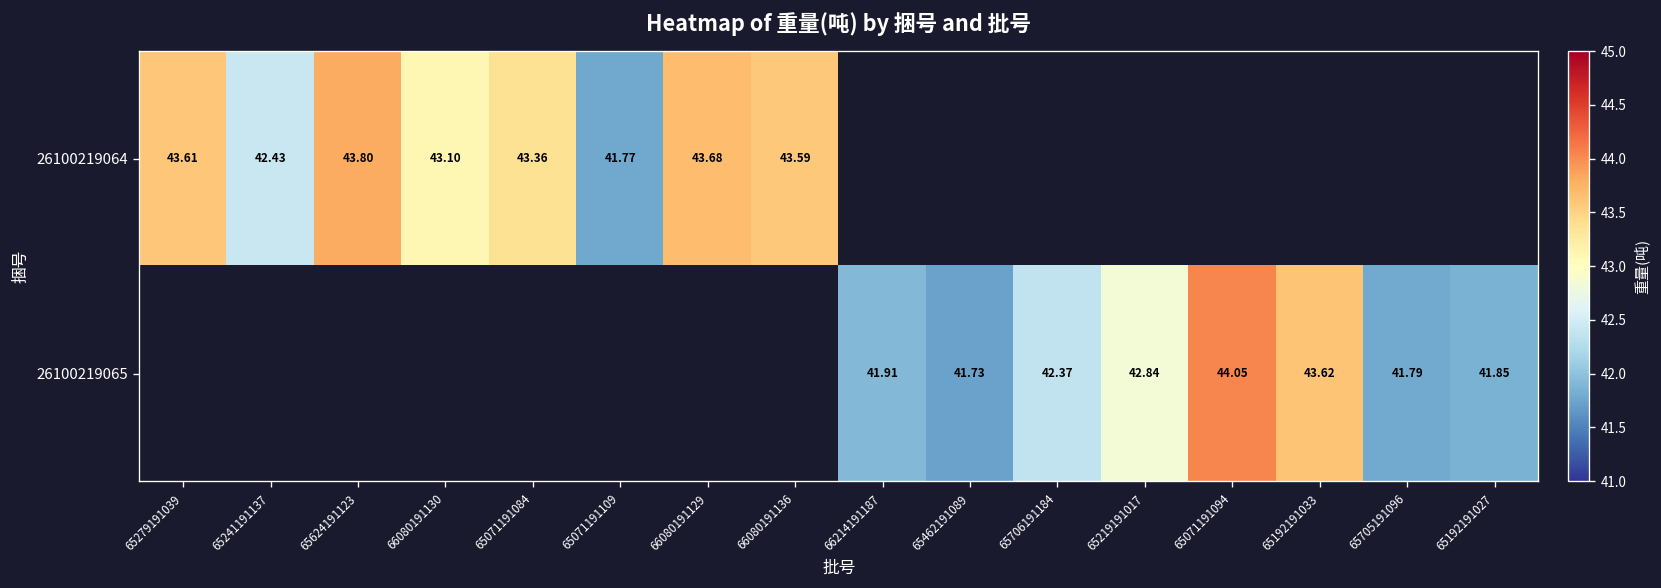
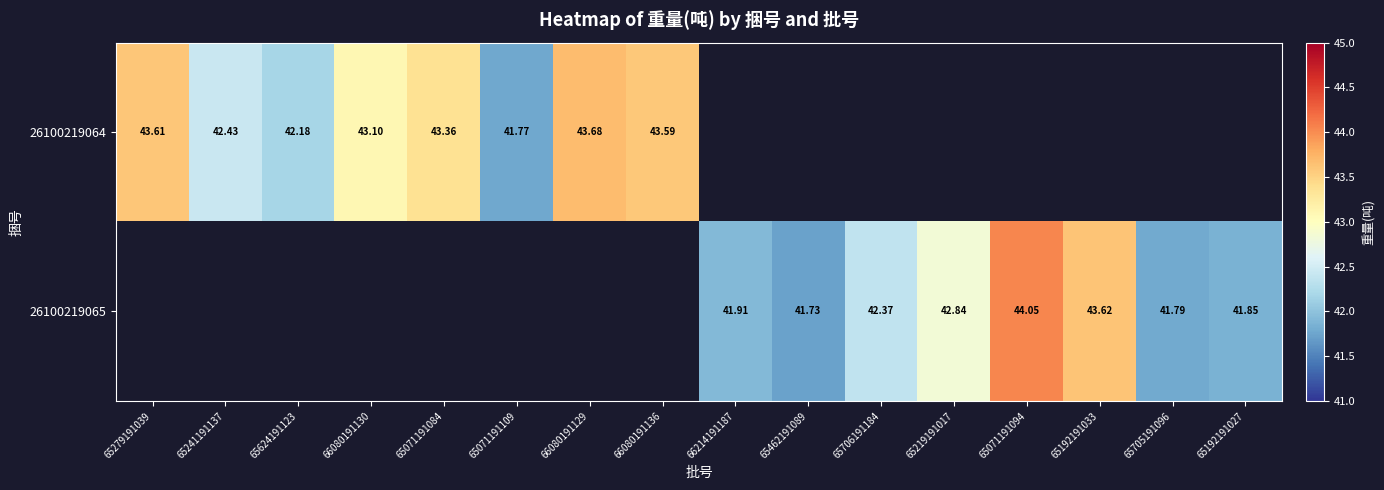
  {
    "26100219064": {
      "65279191039": 43.61,
      "65241191137": 42.43,
-     "65624191123": 43.80,
+     "65624191123": 42.18,
      "66080191130": 43.10,
      "65071191084": 43.36,
      "65071191109": 41.77,
      "66080191129": 43.68,
      "66080191136": 43.59
    },
    "26100219065": {
      "66214191187": 41.91,
      "65462191089": 41.73,
      "65706191184": 42.37,
      "65219191017": 42.84,
      "65071191094": 44.05,
      "65192191033": 43.62,
      "65705191096": 41.79,
      "65192191027": 41.85
    }
  }
